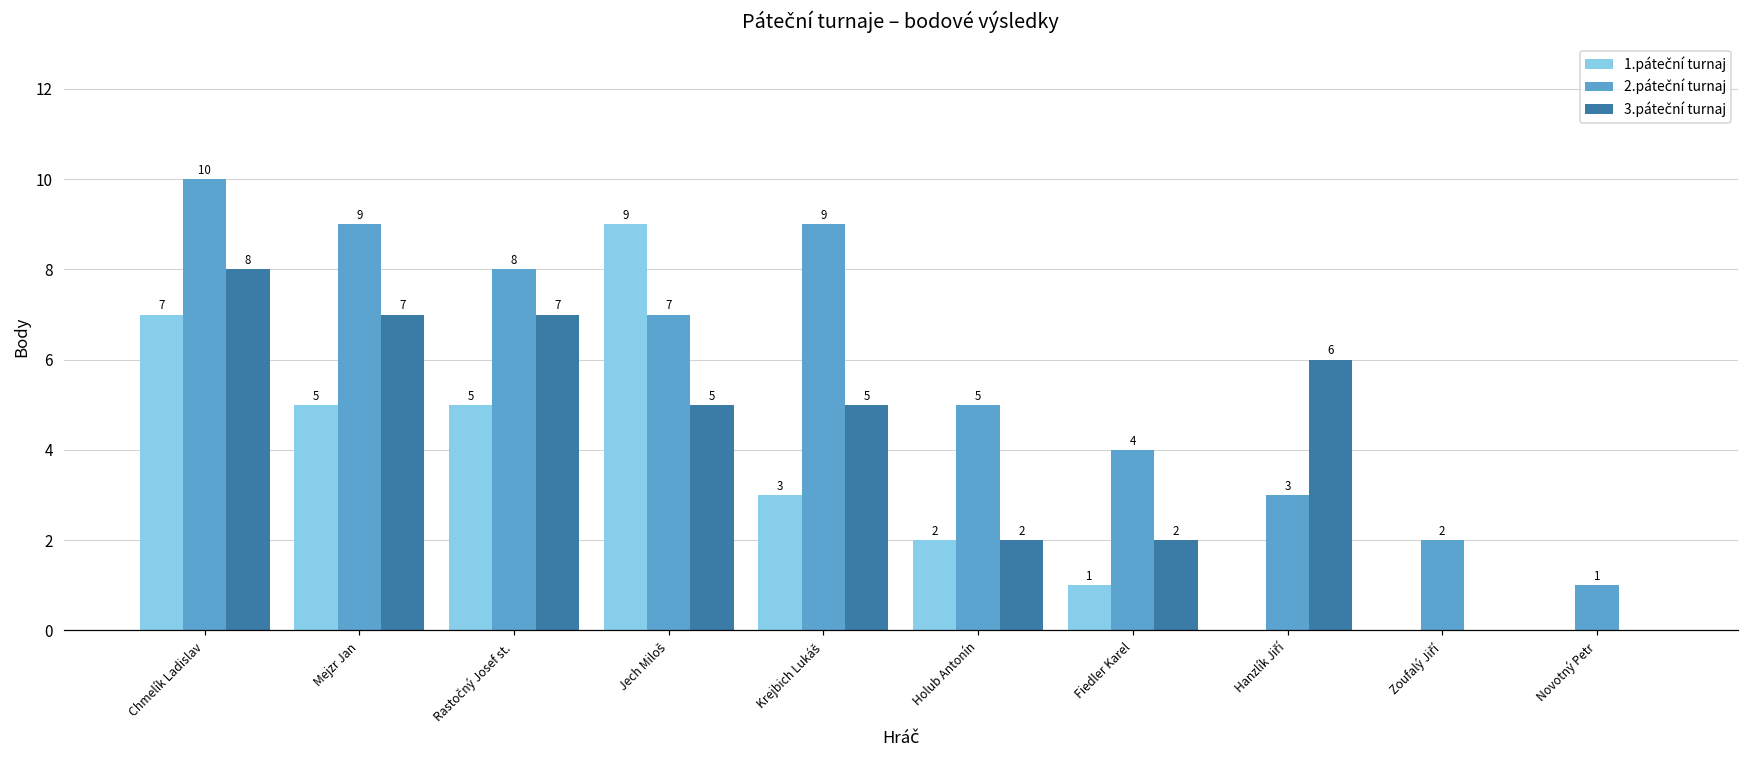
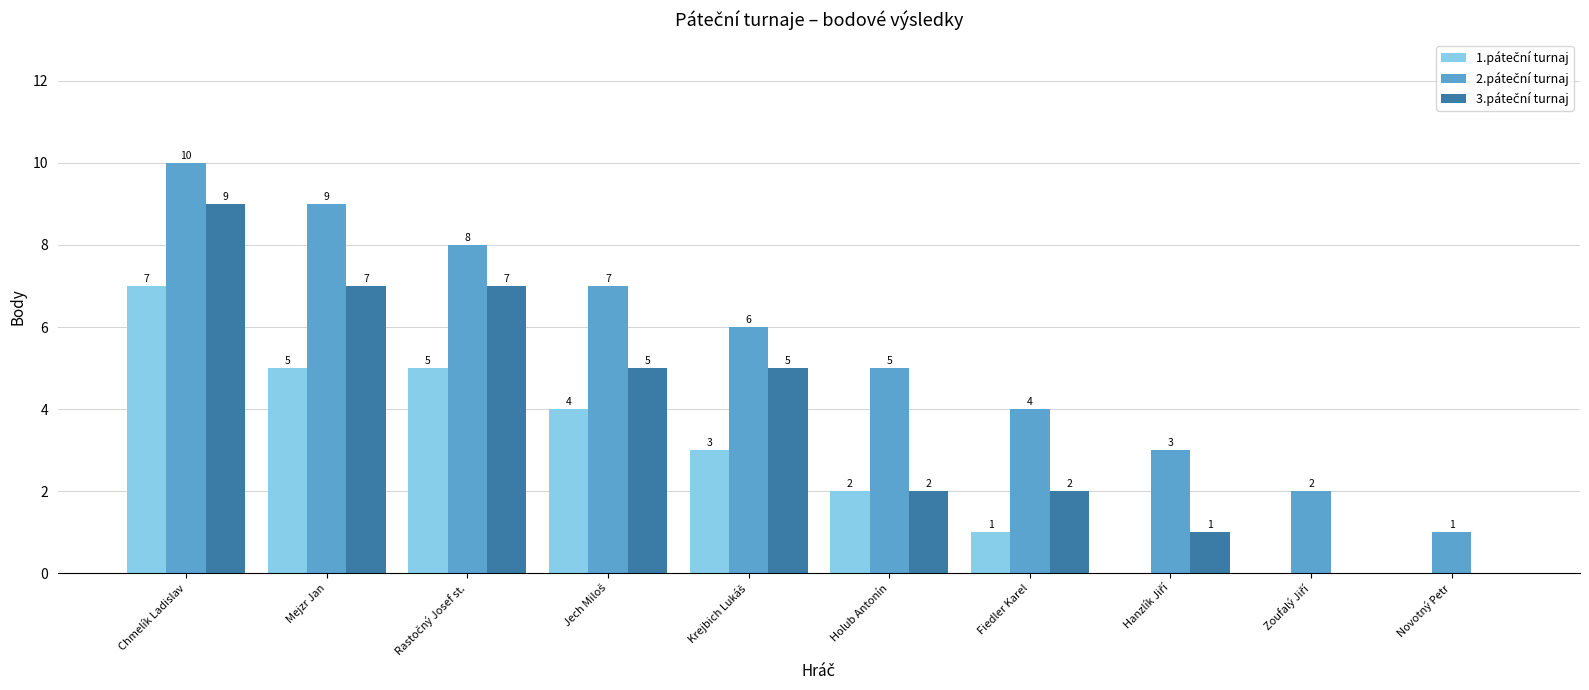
  {
    "1.páteční turnaj": {
      "Chmelík Ladislav": 7,
      "Mejzr Jan": 5,
      "Rastočný Josef st.": 5,
-     "Jech Miloš": 9,
+     "Jech Miloš": 4,
      "Krejbich Lukáš": 3,
      "Holub Antonín": 2,
      "Fiedler Karel": 1
    },
    "2.páteční turnaj": {
      "Chmelík Ladislav": 10,
      "Mejzr Jan": 9,
      "Rastočný Josef st.": 8,
      "Jech Miloš": 7,
-     "Krejbich Lukáš": 9,
+     "Krejbich Lukáš": 6,
      "Holub Antonín": 5,
      "Fiedler Karel": 4,
      "Hanzlík Jiří": 3,
      "Zoufalý Jiří": 2,
      "Novotný Petr": 1
    },
    "3.páteční turnaj": {
-     "Chmelík Ladislav": 8,
+     "Chmelík Ladislav": 9,
      "Mejzr Jan": 7,
      "Rastočný Josef st.": 7,
      "Jech Miloš": 5,
      "Krejbich Lukáš": 5,
      "Holub Antonín": 2,
      "Fiedler Karel": 2,
-     "Hanzlík Jiří": 6
+     "Hanzlík Jiří": 1
    }
  }
